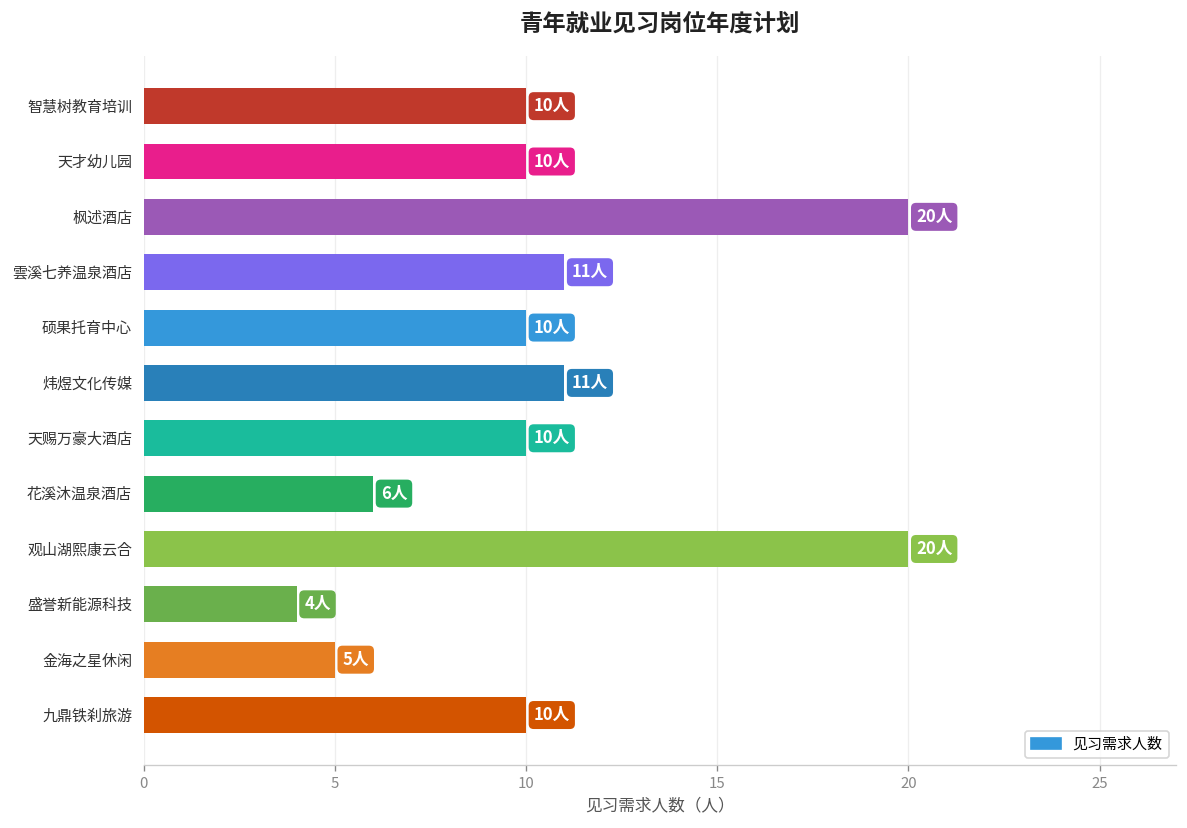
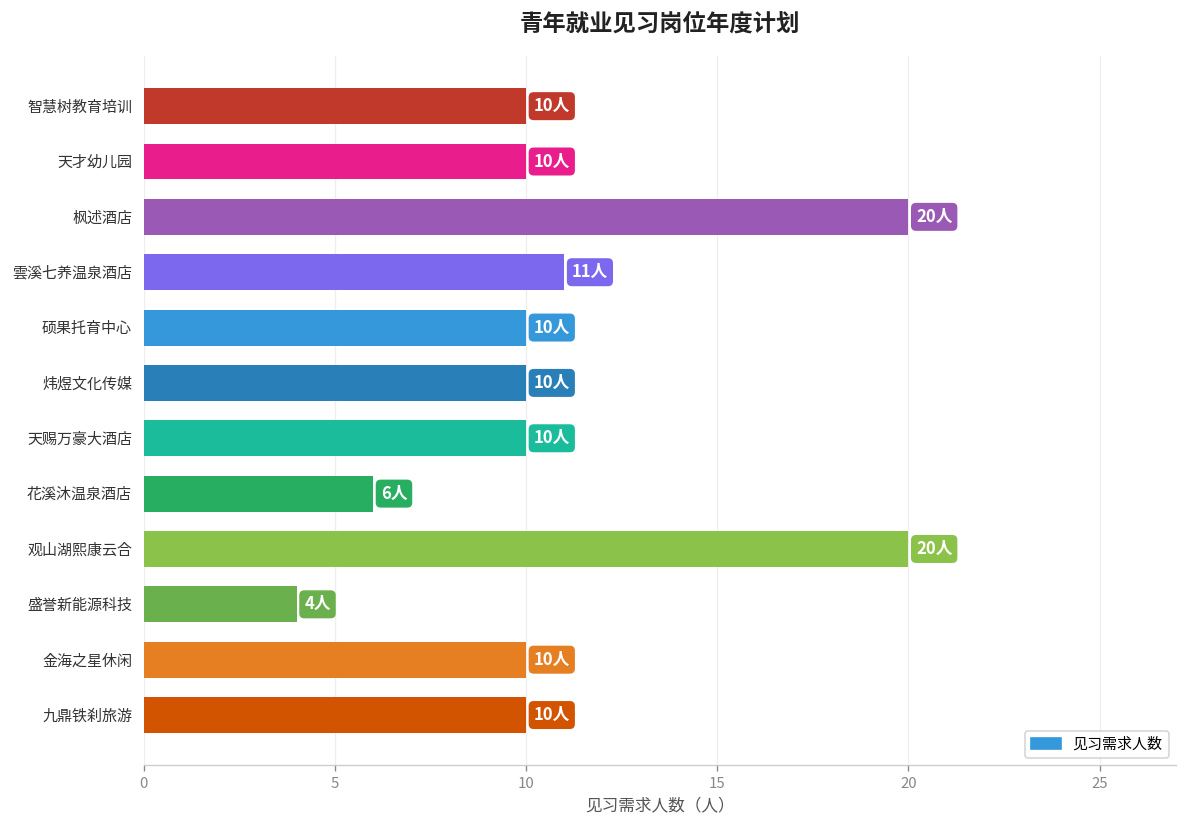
  {
-   "炜煜文化传媒": "11人",
-   "金海之星休闲": "5人"
+   "炜煜文化传媒": "10人",
+   "金海之星休闲": "10人"
  }
